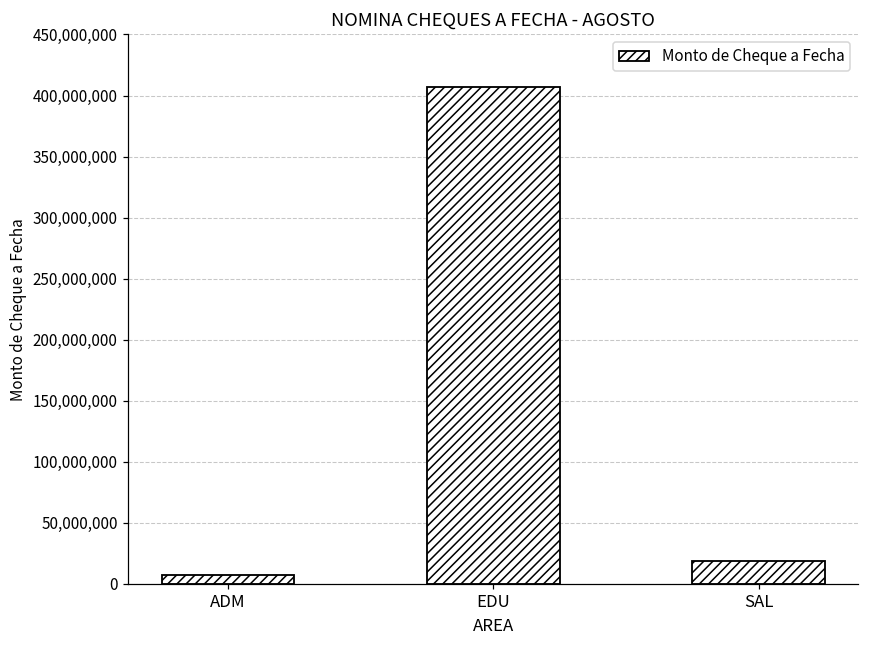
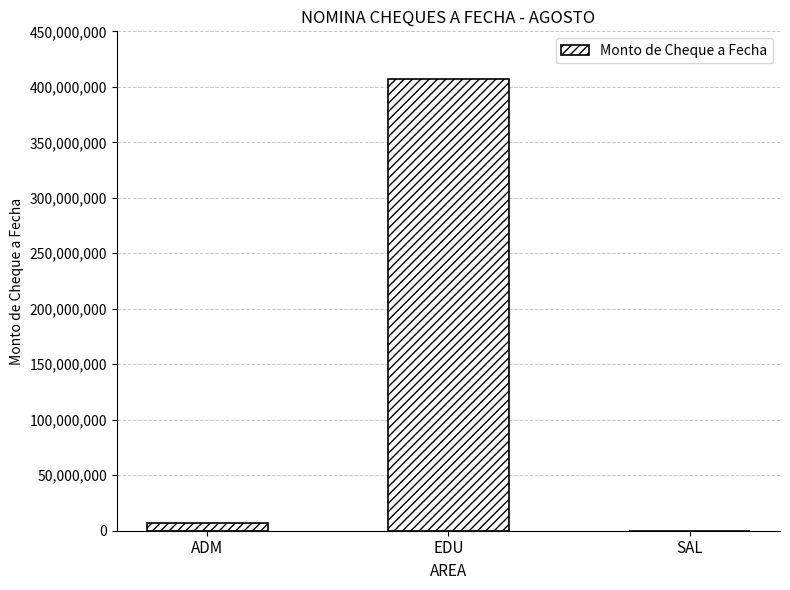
  {
    "ADM": "7,000,000",
    "EDU": "407,000,000",
-   "SAL": "19,000,000"
+   "SAL": "0"
  }
